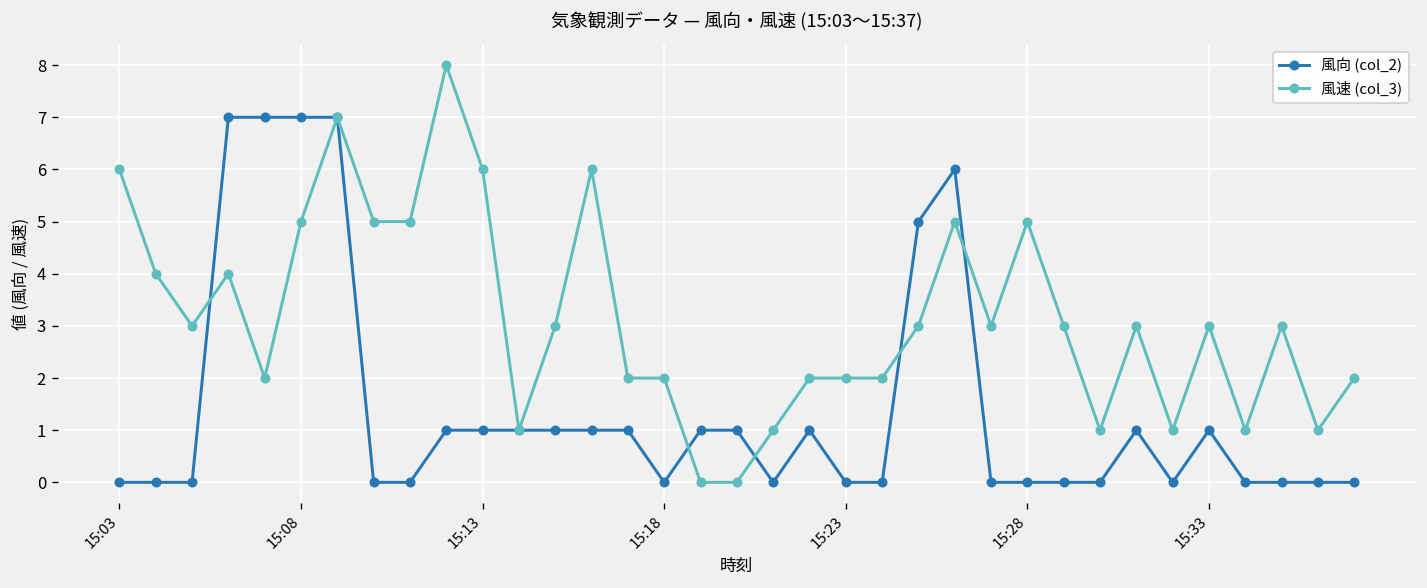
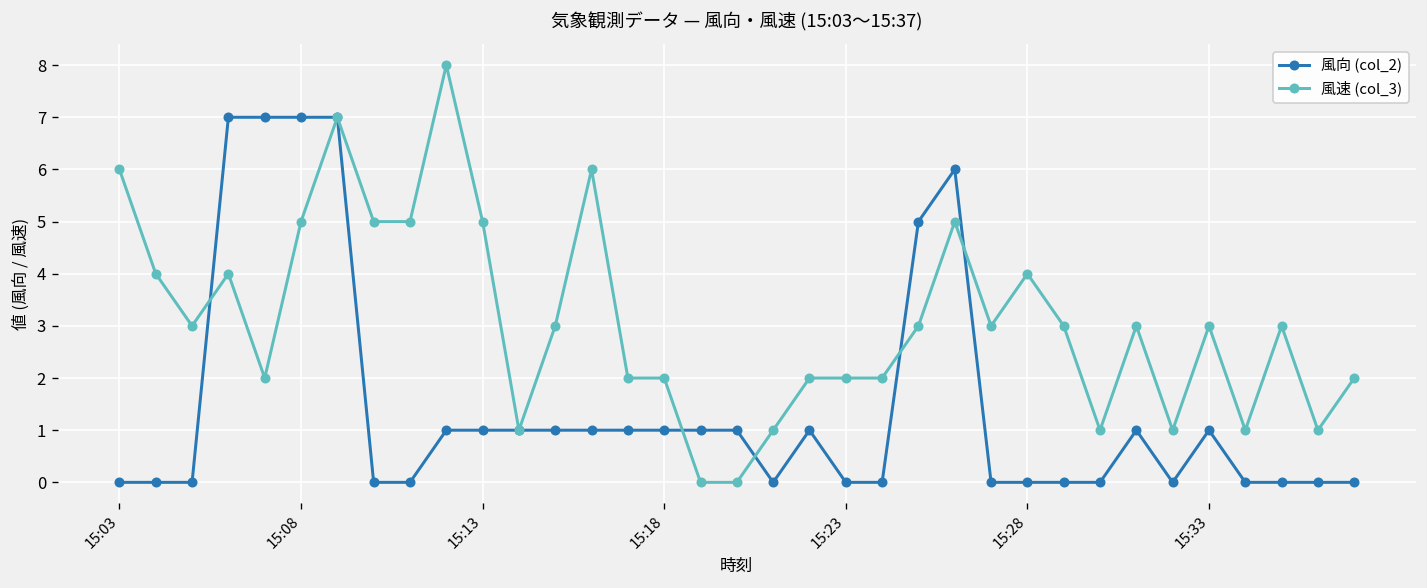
  {
    "風向 (col_2)": {
      "15:03": 0,
      "15:08": 7,
      "15:13": 1,
-     "15:18": 0,
+     "15:18": 1,
      "15:23": 0,
      "15:28": 0,
      "15:33": 1
    },
    "風速 (col_3)": {
      "15:03": 6,
      "15:08": 5,
-     "15:13": 6,
+     "15:13": 5,
      "15:18": 2,
      "15:23": 2,
-     "15:28": 5,
+     "15:28": 4,
      "15:33": 3
    }
  }
